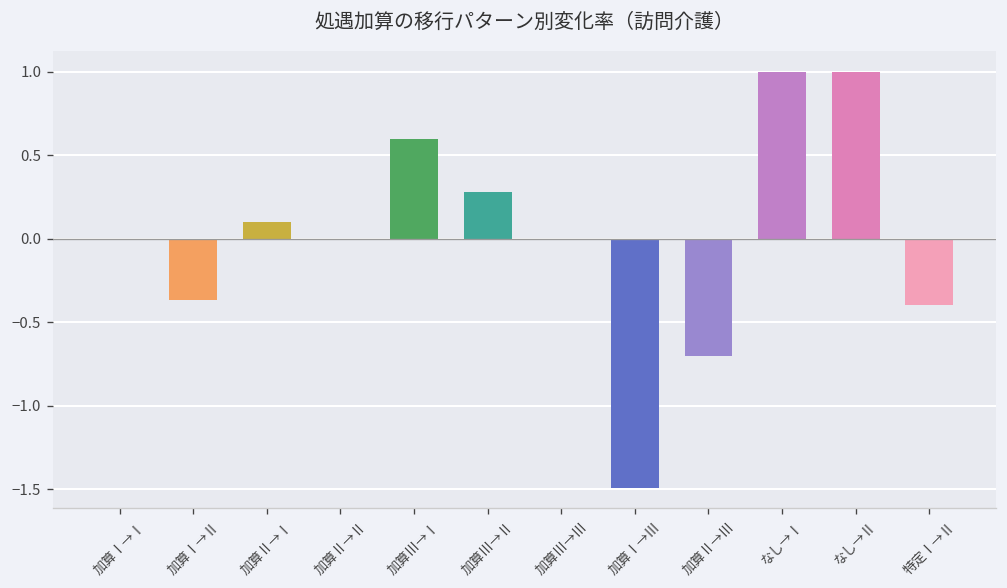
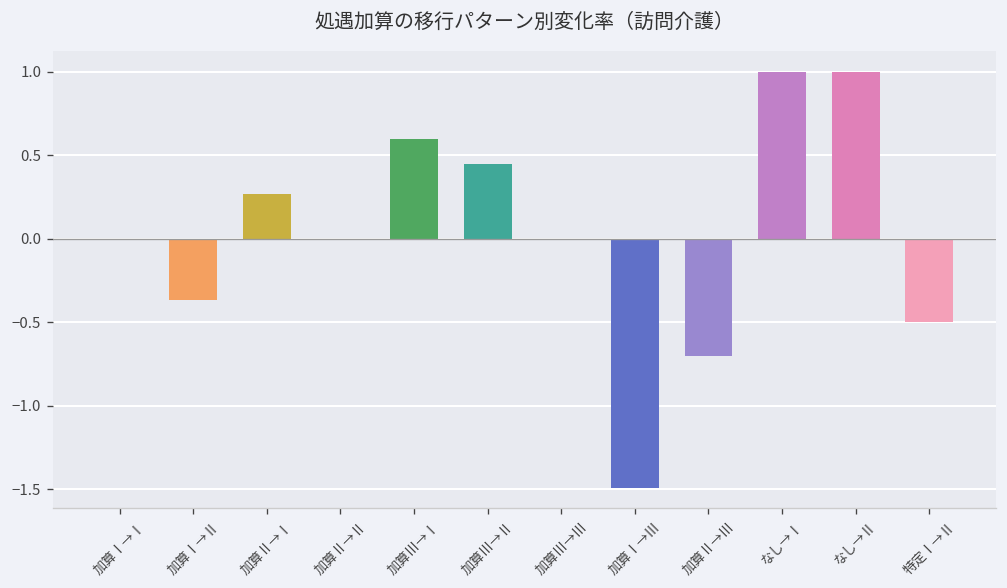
  {
    "加算Ⅰ→Ⅰ": 0.00,
    "加算Ⅰ→Ⅱ": -0.37,
-   "加算Ⅱ→Ⅰ": 0.10,
+   "加算Ⅱ→Ⅰ": 0.27,
    "加算Ⅱ→Ⅱ": 0.00,
    "加算Ⅲ→Ⅰ": 0.60,
-   "加算Ⅲ→Ⅱ": 0.28,
+   "加算Ⅲ→Ⅱ": 0.45,
    "加算Ⅲ→Ⅲ": 0.00,
    "加算Ⅰ→Ⅲ": -1.49,
    "加算Ⅱ→Ⅲ": -0.70,
    "なし→Ⅰ": 1.00,
    "なし→Ⅱ": 1.00,
-   "特定Ⅰ→Ⅱ": -0.4
+   "特定Ⅰ→Ⅱ": -0.5
  }
